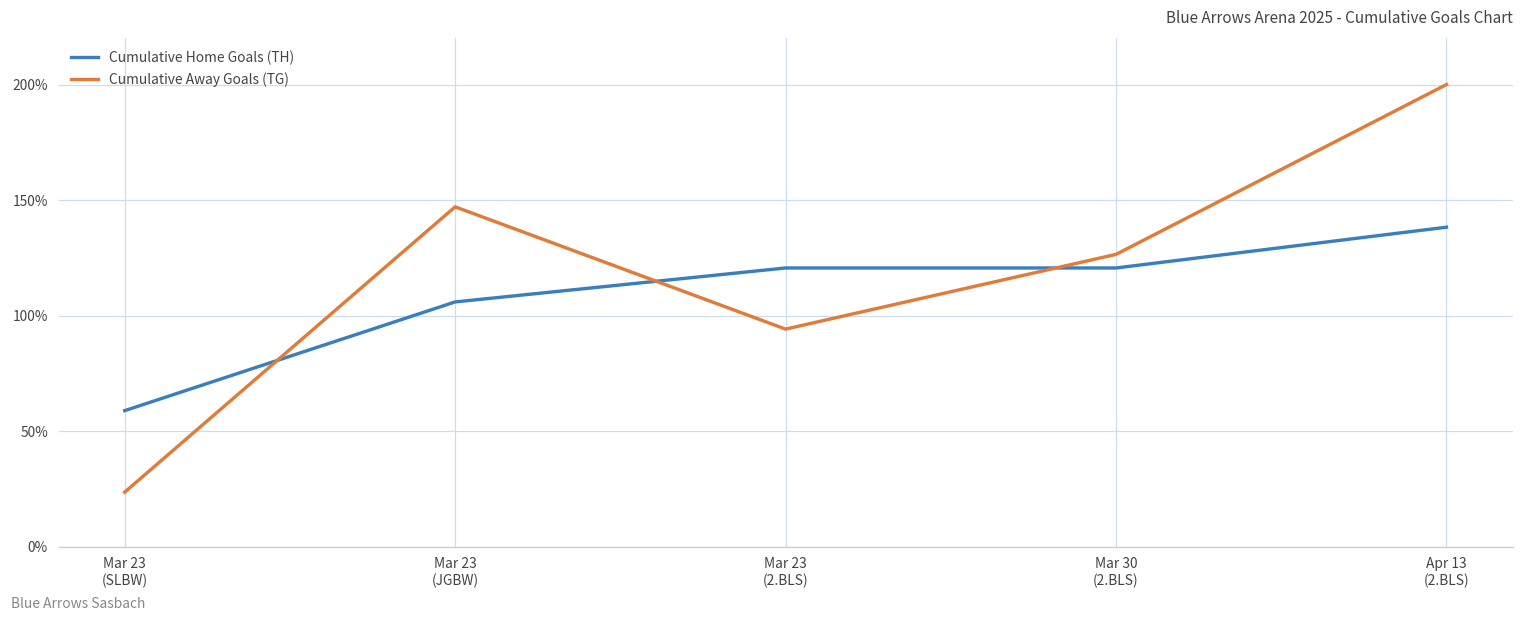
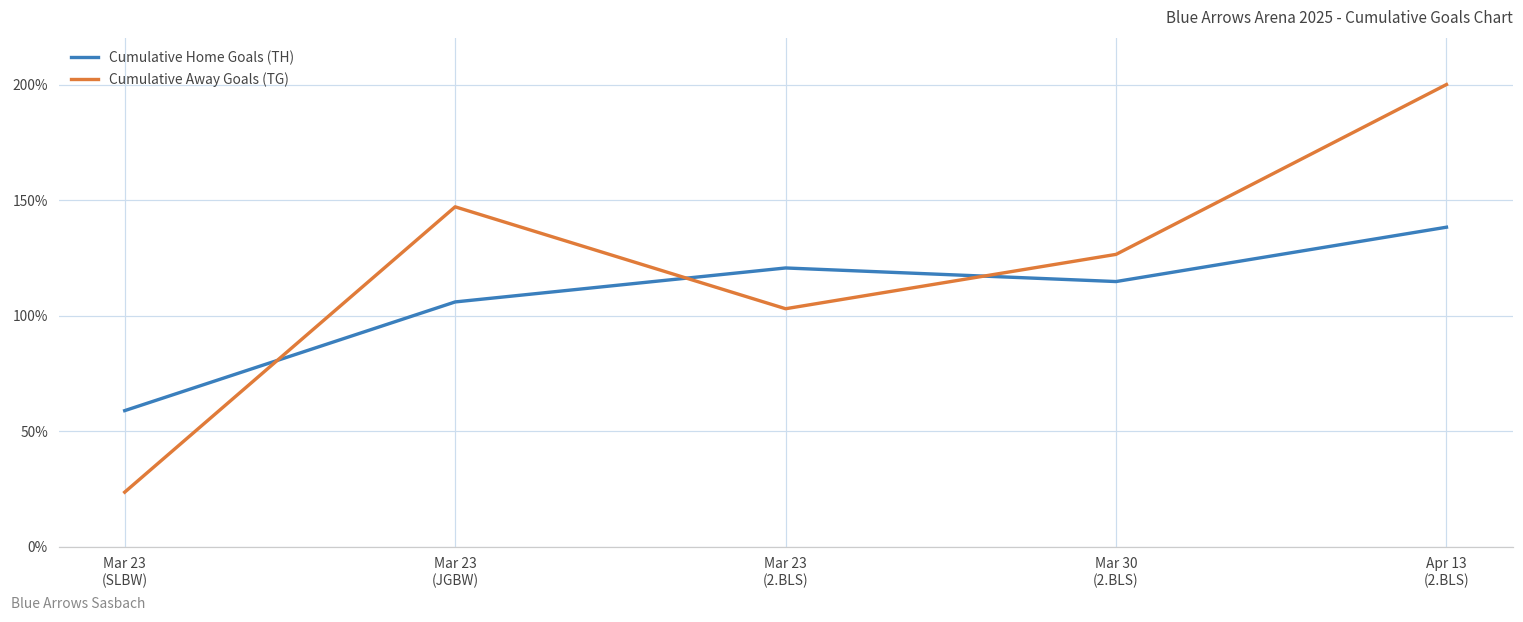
  {
    "Cumulative Home Goals (TH)": {
      "Mar 23 (SLBW)": "59%",
      "Mar 23 (JGBW)": "106%",
      "Mar 23 (2.BLS)": "121%",
-     "Mar 30 (2.BLS)": "121%",
+     "Mar 30 (2.BLS)": "115%",
      "Apr 13 (2.BLS)": "138%"
    },
    "Cumulative Away Goals (TG)": {
      "Mar 23 (SLBW)": "24%",
      "Mar 23 (JGBW)": "147%",
-     "Mar 23 (2.BLS)": "94%",
+     "Mar 23 (2.BLS)": "103%",
      "Mar 30 (2.BLS)": "126%",
      "Apr 13 (2.BLS)": "200%"
    }
  }
